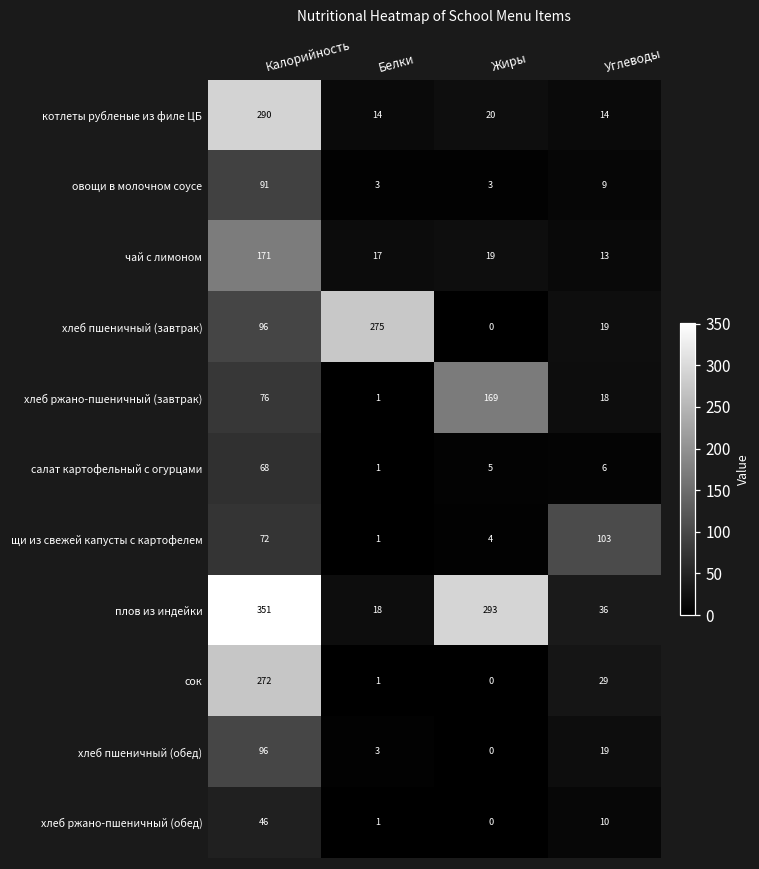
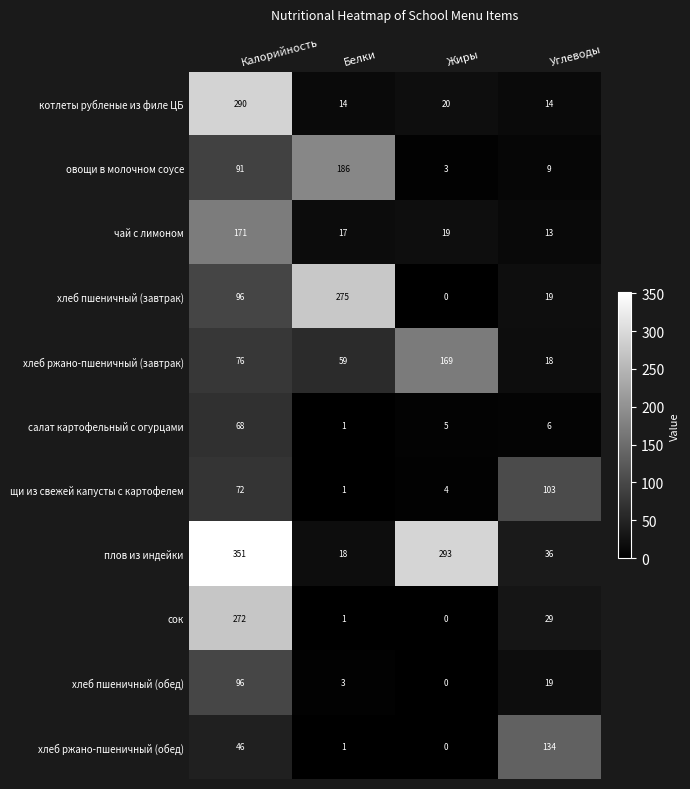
  {
    "котлеты рубленые из филе ЦБ": {
      "Калорийность": 290,
      "Белки": 14,
      "Жиры": 20,
      "Углеводы": 14
    },
    "овощи в молочном соусе": {
      "Калорийность": 91,
-     "Белки": 3,
+     "Белки": 186,
      "Жиры": 3,
      "Углеводы": 9
    },
    "чай с лимоном": {
      "Калорийность": 171,
      "Белки": 17,
      "Жиры": 19,
      "Углеводы": 13
    },
    "хлеб пшеничный (завтрак)": {
      "Калорийность": 96,
      "Белки": 275,
      "Жиры": 0,
      "Углеводы": 19
    },
    "хлеб ржано-пшеничный (завтрак)": {
      "Калорийность": 76,
-     "Белки": 1,
+     "Белки": 59,
      "Жиры": 169,
      "Углеводы": 18
    },
    "салат картофельный с огурцами": {
      "Калорийность": 68,
      "Белки": 1,
      "Жиры": 5,
      "Углеводы": 6
    },
    "щи из свежей капусты с картофелем": {
      "Калорийность": 72,
      "Белки": 1,
      "Жиры": 4,
      "Углеводы": 103
    },
    "плов из индейки": {
      "Калорийность": 351,
      "Белки": 18,
      "Жиры": 293,
      "Углеводы": 36
    },
    "сок": {
      "Калорийность": 272,
      "Белки": 1,
      "Жиры": 0,
      "Углеводы": 29
    },
    "хлеб пшеничный (обед)": {
      "Калорийность": 96,
      "Белки": 3,
      "Жиры": 0,
      "Углеводы": 19
    },
    "хлеб ржано-пшеничный (обед)": {
      "Калорийность": 46,
      "Белки": 1,
      "Жиры": 0,
-     "Углеводы": 10
+     "Углеводы": 134
    }
  }
